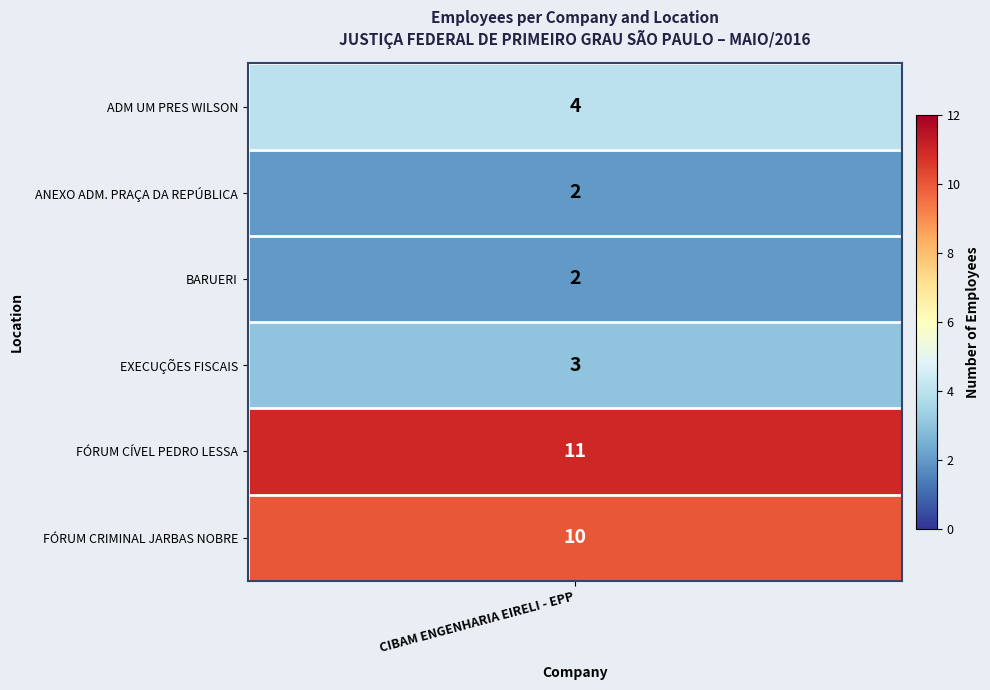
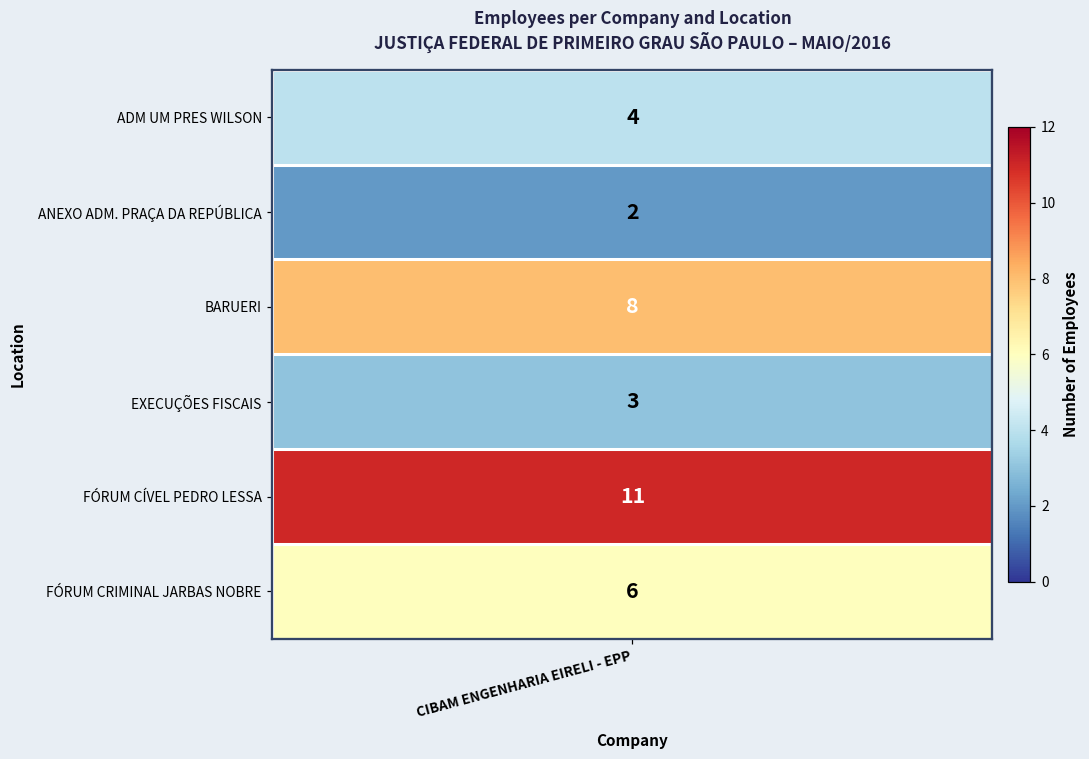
  {
    "ADM UM PRES WILSON": {
      "CIBAM ENGENHARIA EIRELI - EPP": 4
    },
    "ANEXO ADM. PRAÇA DA REPÚBLICA": {
      "CIBAM ENGENHARIA EIRELI - EPP": 2
    },
    "BARUERI": {
-     "CIBAM ENGENHARIA EIRELI - EPP": 2
+     "CIBAM ENGENHARIA EIRELI - EPP": 8
    },
    "EXECUÇÕES FISCAIS": {
      "CIBAM ENGENHARIA EIRELI - EPP": 3
    },
    "FÓRUM CÍVEL PEDRO LESSA": {
      "CIBAM ENGENHARIA EIRELI - EPP": 11
    },
    "FÓRUM CRIMINAL JARBAS NOBRE": {
-     "CIBAM ENGENHARIA EIRELI - EPP": 10
+     "CIBAM ENGENHARIA EIRELI - EPP": 6
    }
  }
